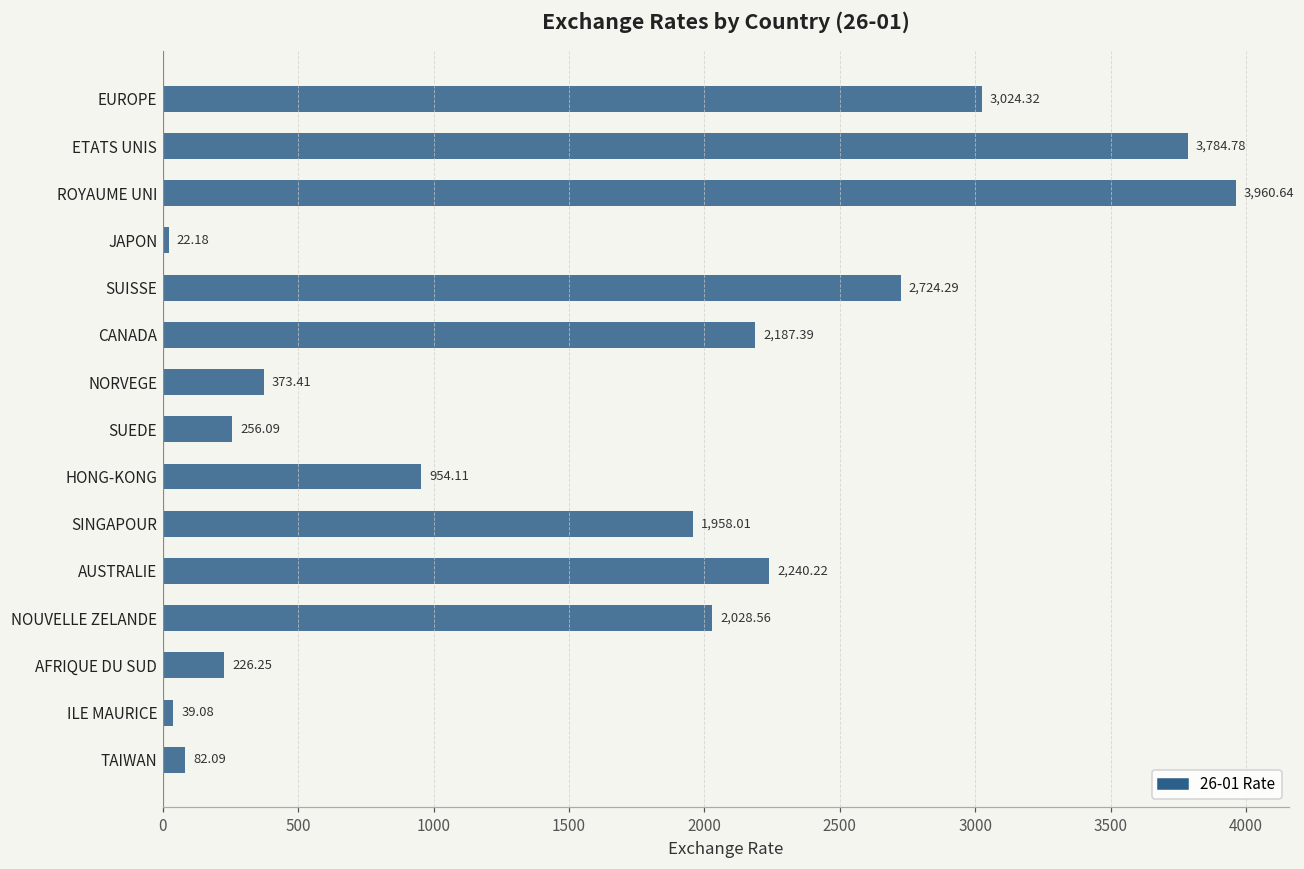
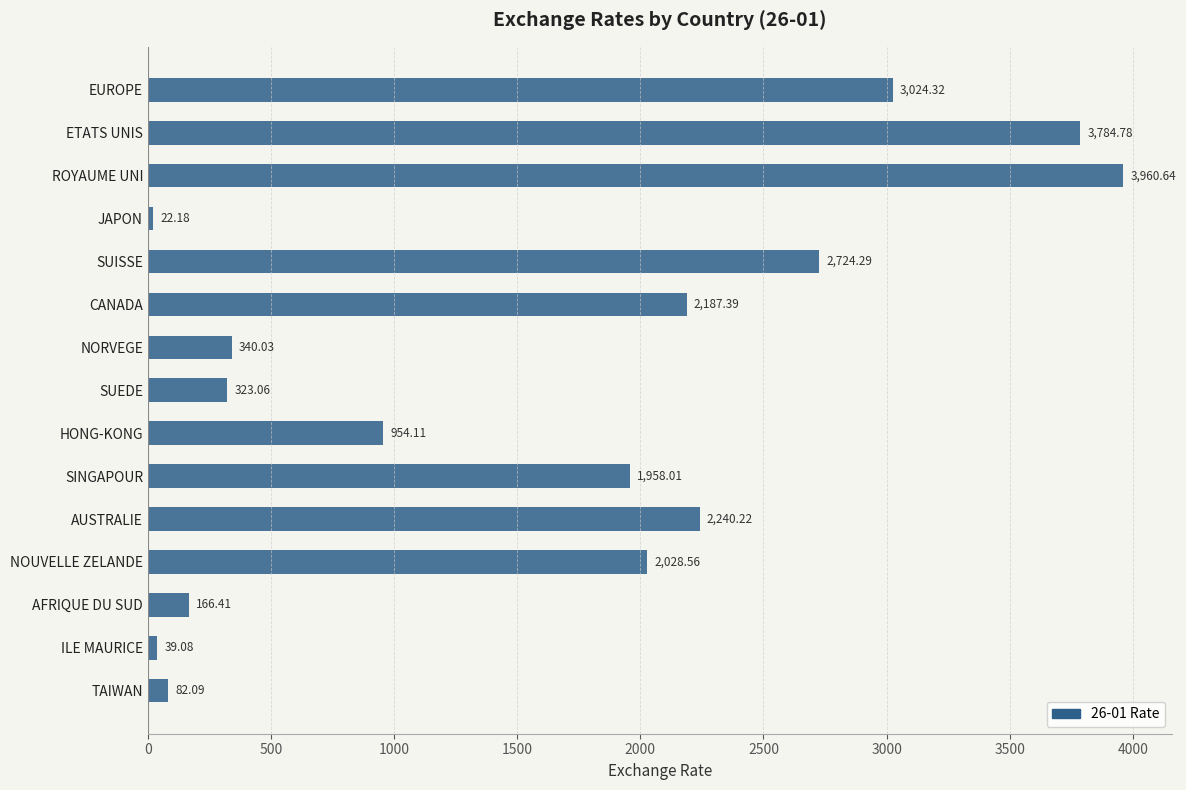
  {
    "EUROPE": "3,024.32",
    "ETATS UNIS": "3,784.78",
    "ROYAUME UNI": "3,960.64",
    "JAPON": "22.18",
    "SUISSE": "2,724.29",
    "CANADA": "2,187.39",
-   "NORVEGE": "373.41",
-   "SUEDE": "256.09",
+   "NORVEGE": "340.03",
+   "SUEDE": "323.06",
    "HONG-KONG": "954.11",
    "SINGAPOUR": "1,958.01",
    "AUSTRALIE": "2,240.22",
    "NOUVELLE ZELANDE": "2,028.56",
-   "AFRIQUE DU SUD": "226.25",
+   "AFRIQUE DU SUD": "166.41",
    "ILE MAURICE": "39.08",
    "TAIWAN": "82.09"
  }
